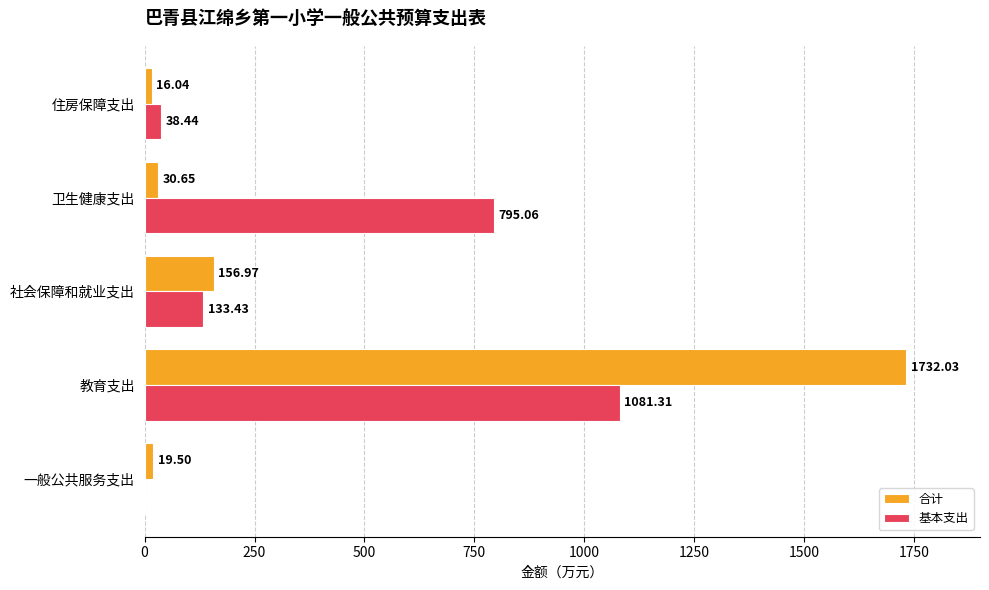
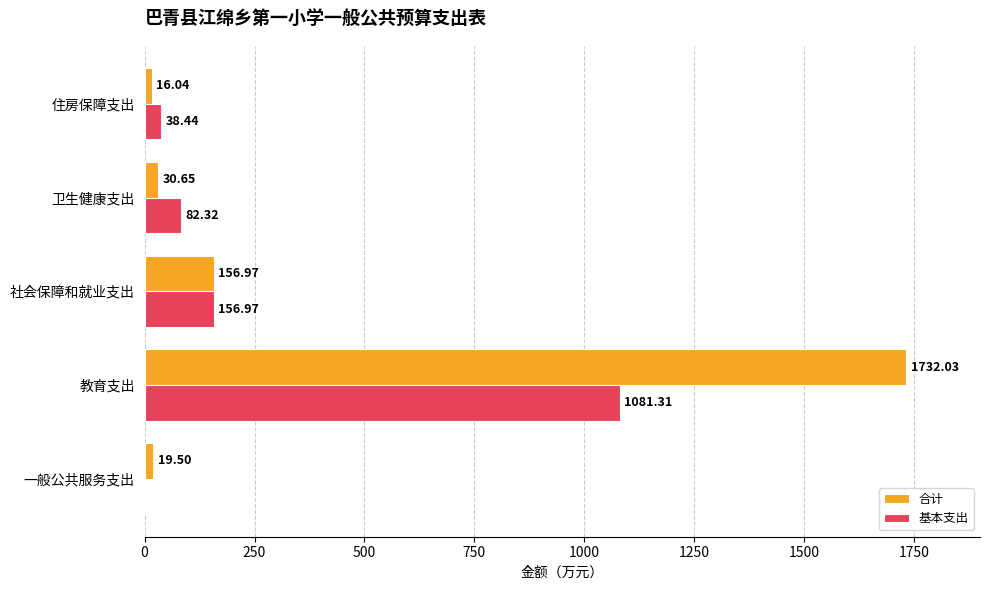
  {
    "合计": {
      "住房保障支出": 16.04,
      "卫生健康支出": 30.65,
      "社会保障和就业支出": 156.97,
      "教育支出": 1732.03,
      "一般公共服务支出": 19.50
    },
    "基本支出": {
      "住房保障支出": 38.44,
-     "卫生健康支出": 795.06,
-     "社会保障和就业支出": 133.43,
+     "卫生健康支出": 82.32,
+     "社会保障和就业支出": 156.97,
      "教育支出": 1081.31
    }
  }
